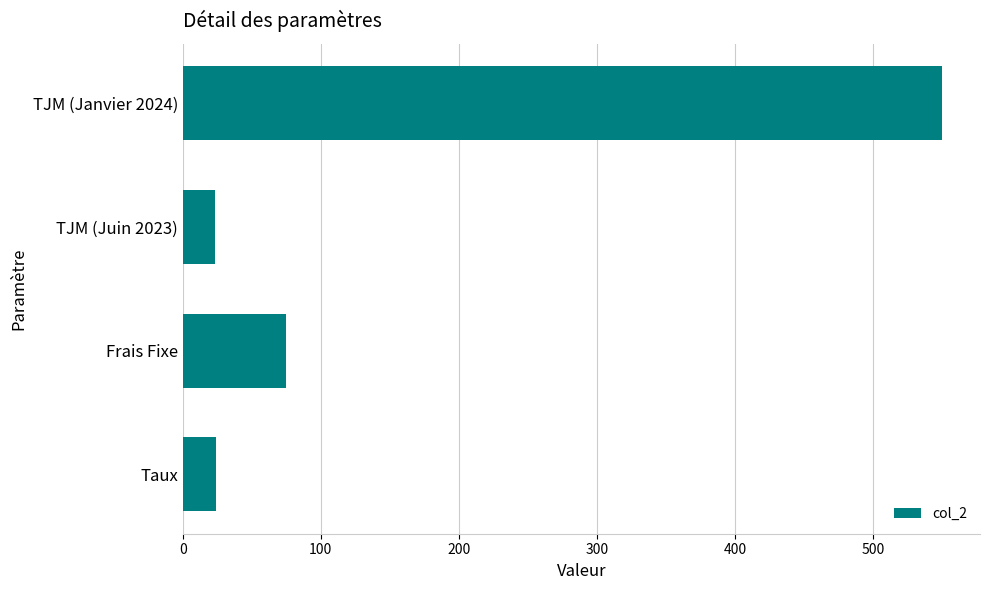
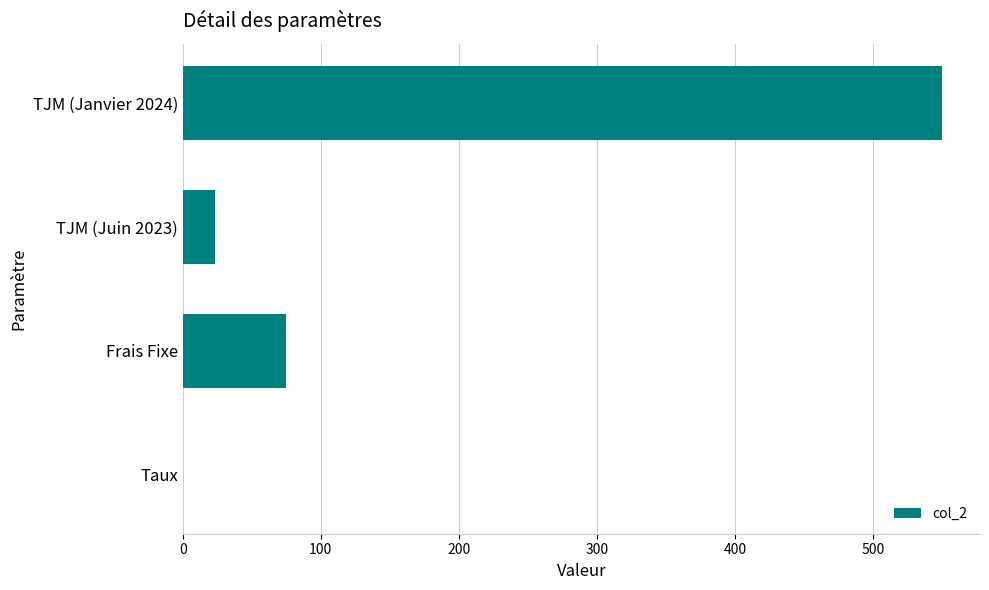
  {
    "TJM (Janvier 2024)": 550,
    "TJM (Juin 2023)": 23,
    "Frais Fixe": 75,
-   "Taux": 24
+   "Taux": 0
  }
